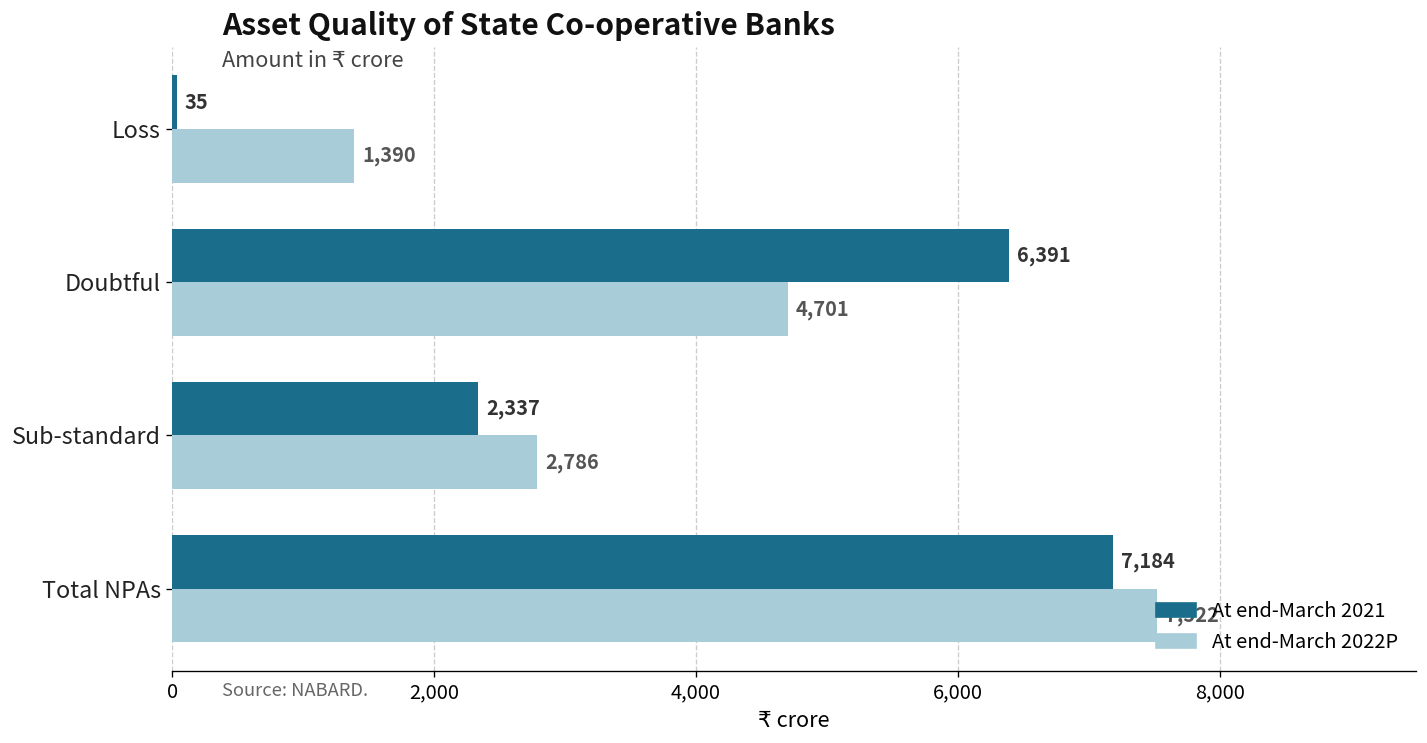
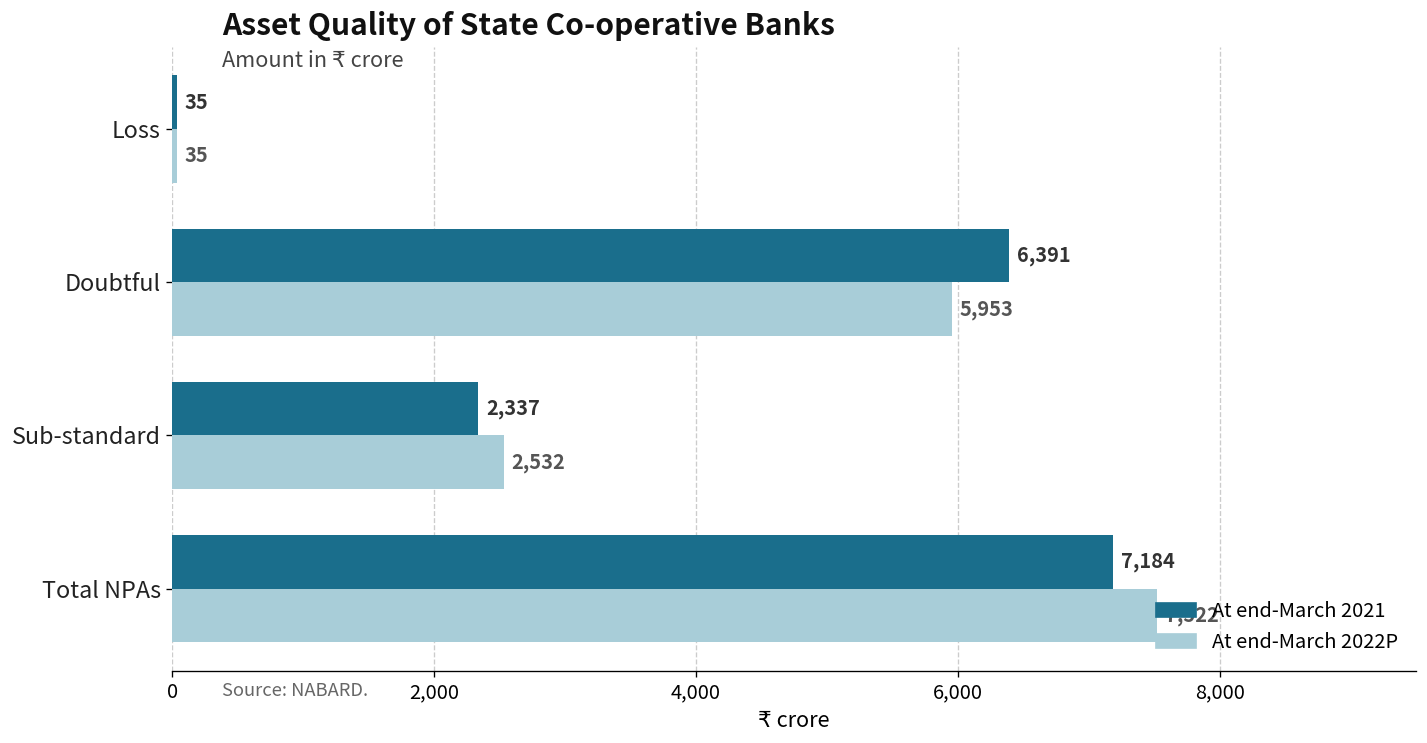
  {
    "At end-March 2021": {
      "Loss": "35",
      "Doubtful": "6,391",
      "Sub-standard": "2,337",
      "Total NPAs": "7,184"
    },
    "At end-March 2022P": {
-     "Loss": "1,390",
-     "Doubtful": "4,701",
-     "Sub-standard": "2,786",
+     "Loss": "35",
+     "Doubtful": "5,953",
+     "Sub-standard": "2,532",
      "Total NPAs": "7,522"
    }
  }
